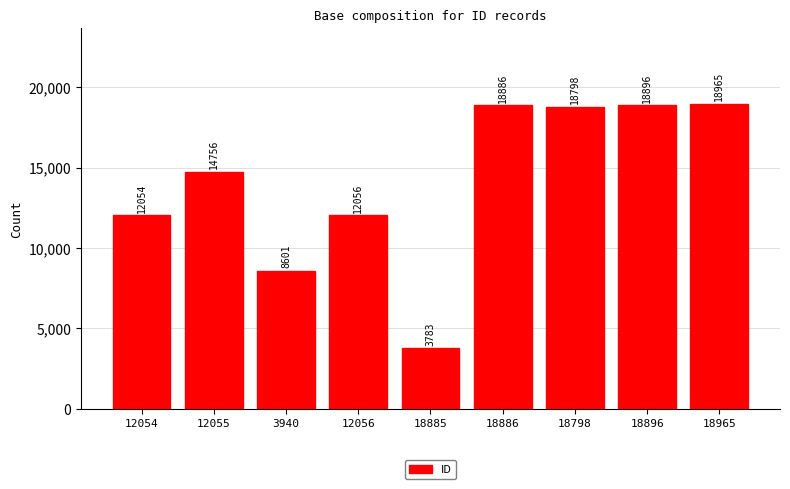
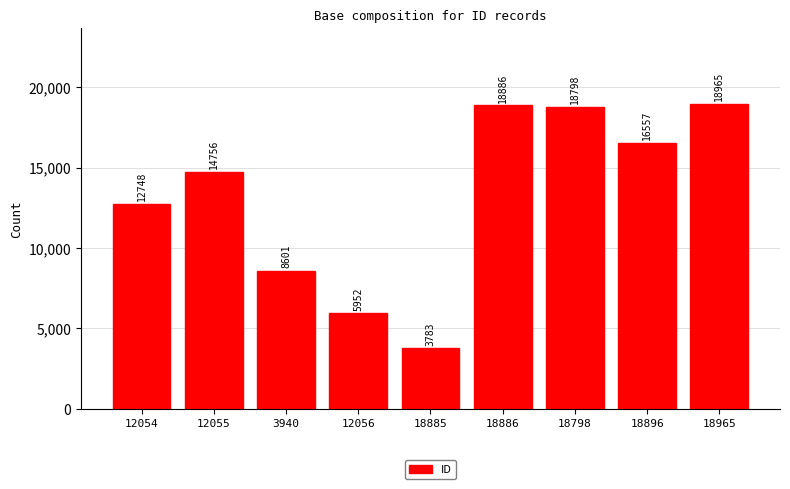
  {
-   "12054": 12054,
+   "12054": 12748,
    "12055": 14756,
    "3940": 8601,
-   "12056": 12056,
+   "12056": 5952,
    "18885": 3783,
    "18886": 18886,
    "18798": 18798,
-   "18896": 18896,
+   "18896": 16557,
    "18965": 18965
  }
